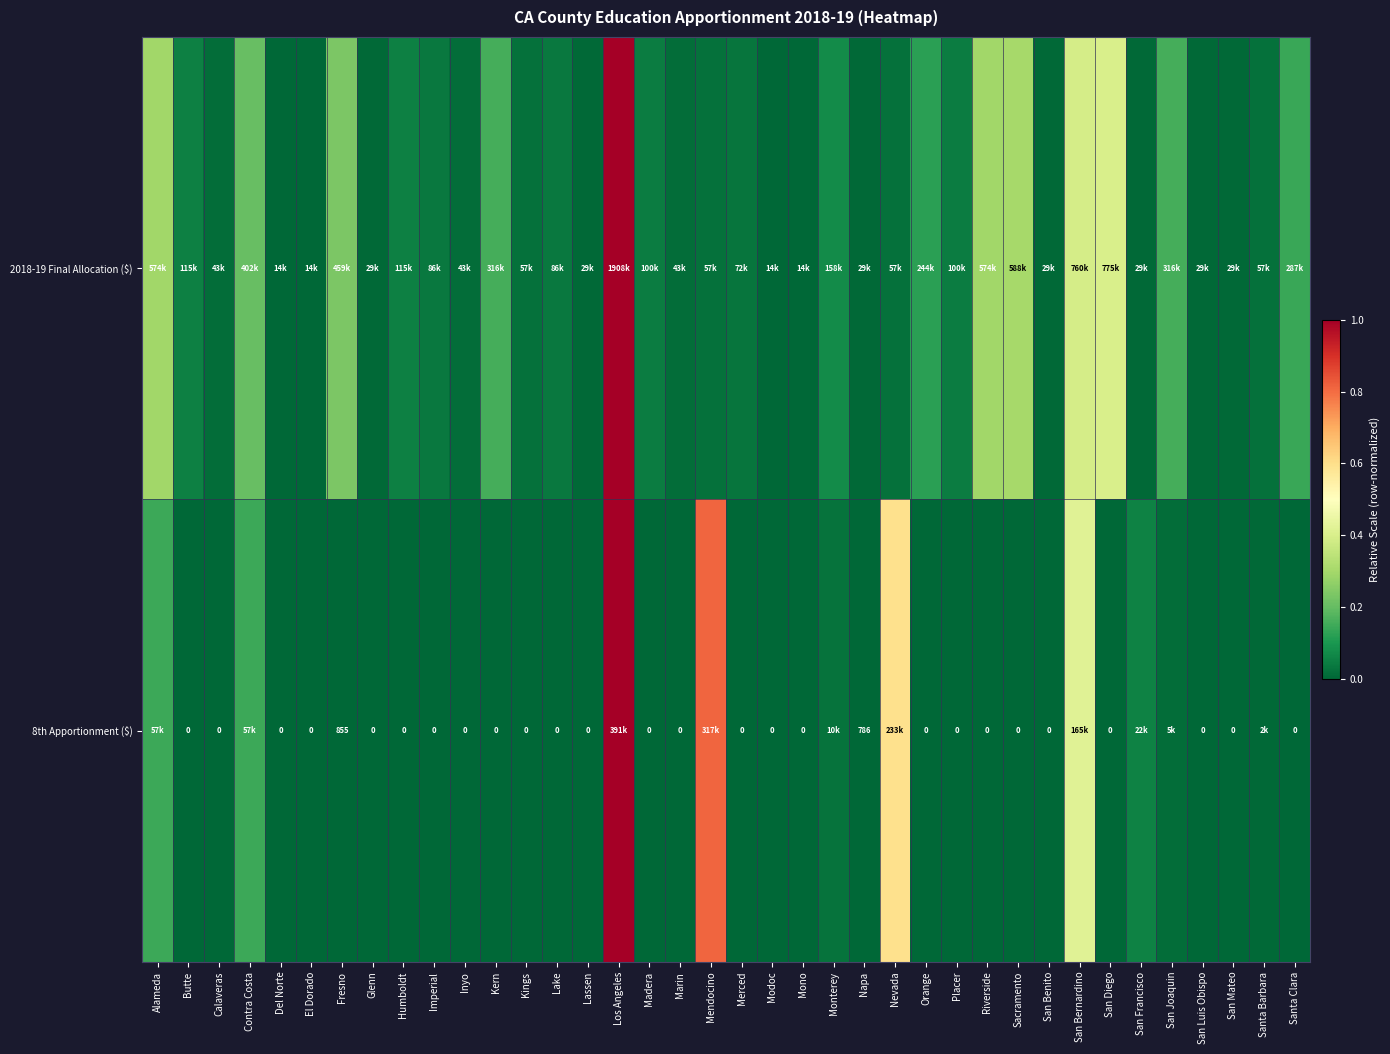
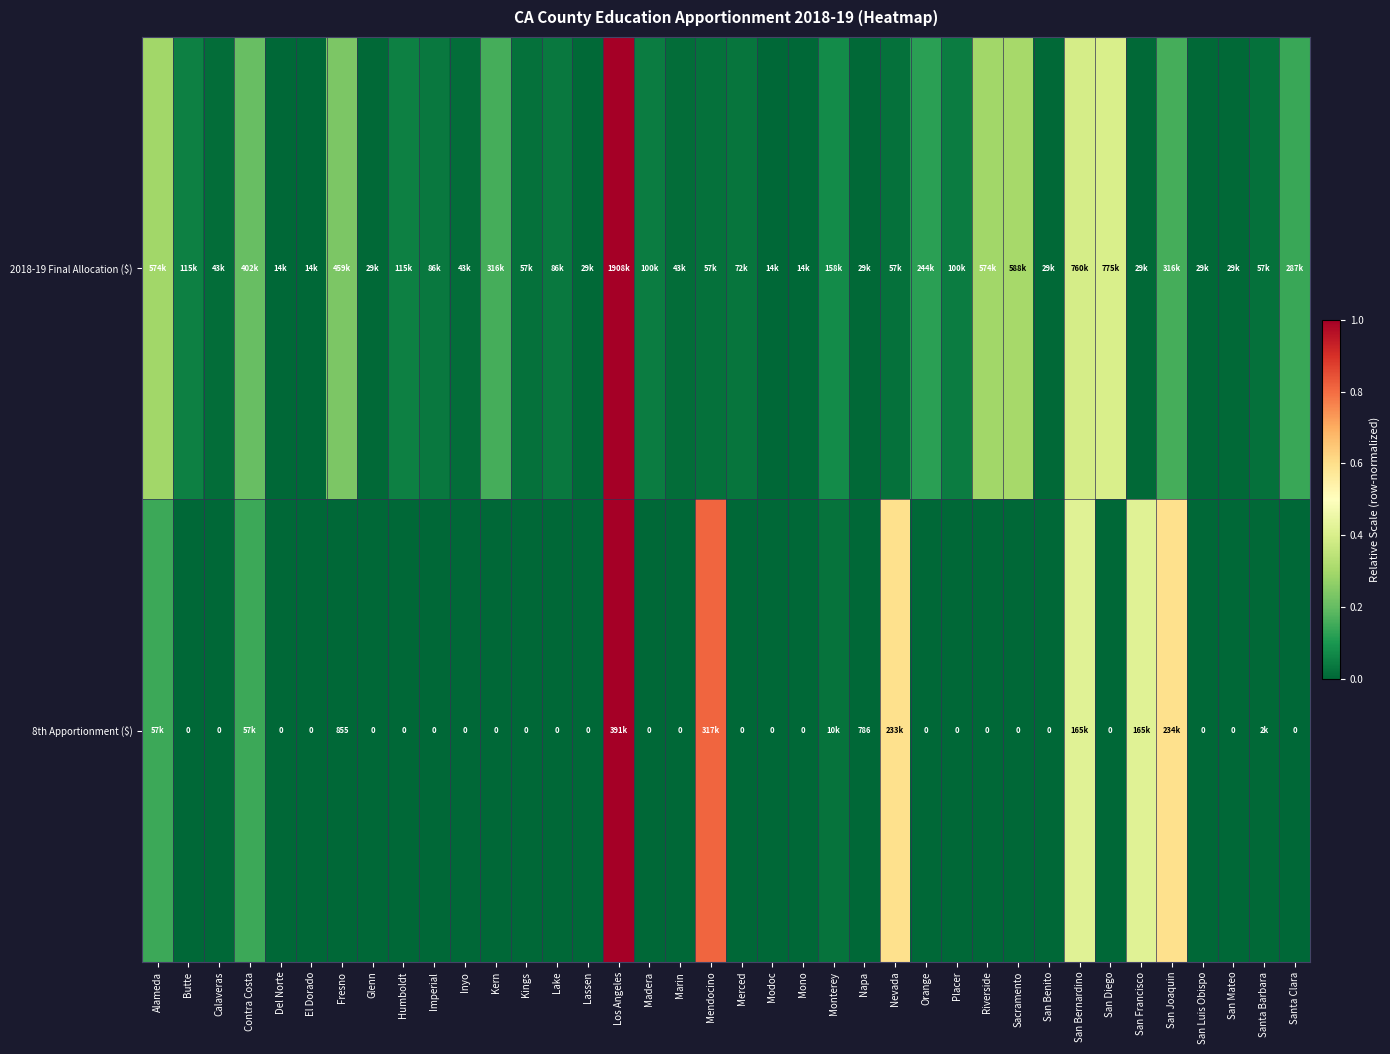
  {
    "2018-19 Final Allocation ($)": {
      "Alameda": "574k",
      "Butte": "115k",
      "Calaveras": "43k",
      "Contra Costa": "402k",
      "Del Norte": "14k",
      "El Dorado": "14k",
      "Fresno": "459k",
      "Glenn": "29k",
      "Humboldt": "115k",
      "Imperial": "86k",
      "Inyo": "43k",
      "Kern": "316k",
      "Kings": "57k",
      "Lake": "86k",
      "Lassen": "29k",
      "Los Angeles": "1908k",
      "Madera": "100k",
      "Marin": "43k",
      "Mendocino": "57k",
      "Merced": "72k",
      "Modoc": "14k",
      "Mono": "14k",
      "Monterey": "158k",
      "Napa": "29k",
      "Nevada": "57k",
      "Orange": "244k",
      "Placer": "100k",
      "Riverside": "574k",
      "Sacramento": "588k",
      "San Benito": "29k",
      "San Bernardino": "760k",
      "San Diego": "775k",
      "San Francisco": "29k",
      "San Joaquin": "316k",
      "San Luis Obispo": "29k",
      "San Mateo": "29k",
      "Santa Barbara": "57k",
      "Santa Clara": "287k"
    },
    "8th Apportionment ($)": {
      "Alameda": "57k",
      "Butte": "0",
      "Calaveras": "0",
      "Contra Costa": "57k",
      "Del Norte": "0",
      "El Dorado": "0",
      "Fresno": "855",
      "Glenn": "0",
      "Humboldt": "0",
      "Imperial": "0",
      "Inyo": "0",
      "Kern": "0",
      "Kings": "0",
      "Lake": "0",
      "Lassen": "0",
      "Los Angeles": "391k",
      "Madera": "0",
      "Marin": "0",
      "Mendocino": "317k",
      "Merced": "0",
      "Modoc": "0",
      "Mono": "0",
      "Monterey": "10k",
      "Napa": "786",
      "Nevada": "233k",
      "Orange": "0",
      "Placer": "0",
      "Riverside": "0",
      "Sacramento": "0",
      "San Benito": "0",
      "San Bernardino": "165k",
      "San Diego": "0",
-     "San Francisco": "22k",
-     "San Joaquin": "5k",
+     "San Francisco": "165k",
+     "San Joaquin": "234k",
      "San Luis Obispo": "0",
      "San Mateo": "0",
      "Santa Barbara": "2k",
      "Santa Clara": "0"
    }
  }
